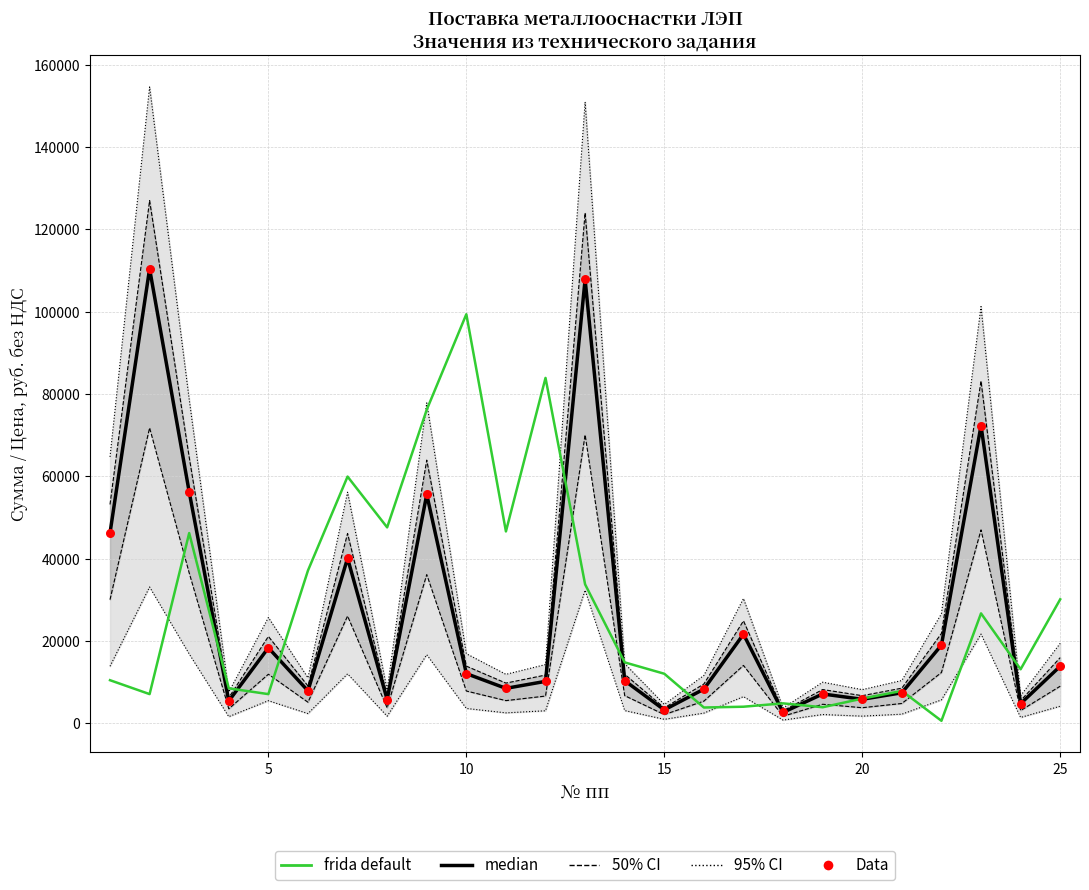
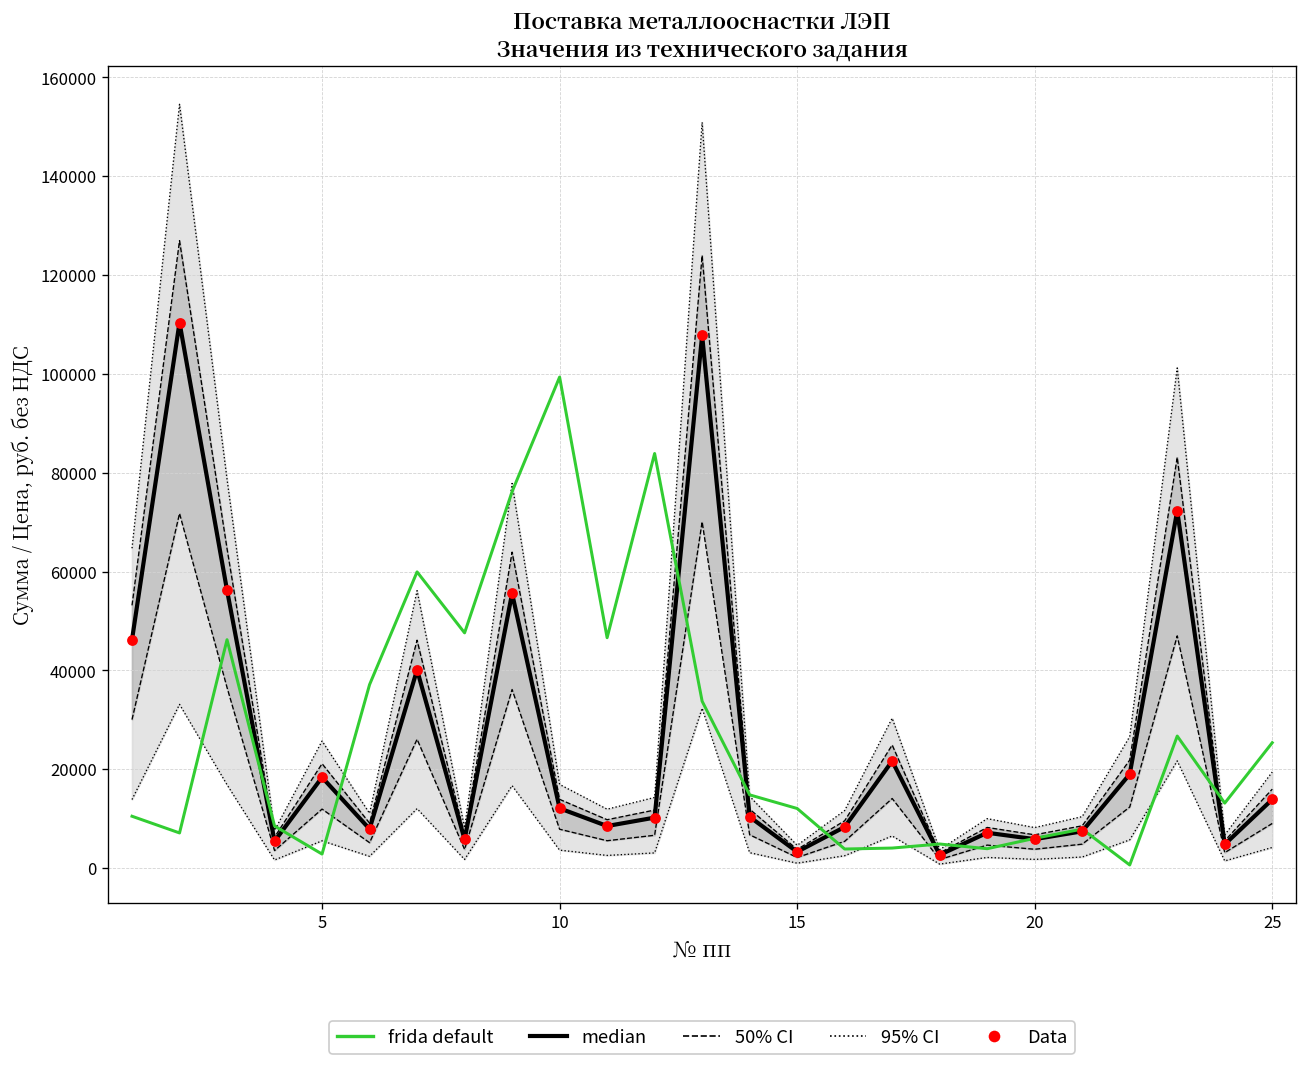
  {
    "frida default": {
-     "5": 7000,
+     "5": 3000,
      "10": 99000,
      "15": 12000,
-     "25": 30000
+     "25": 25000
    }
  }
